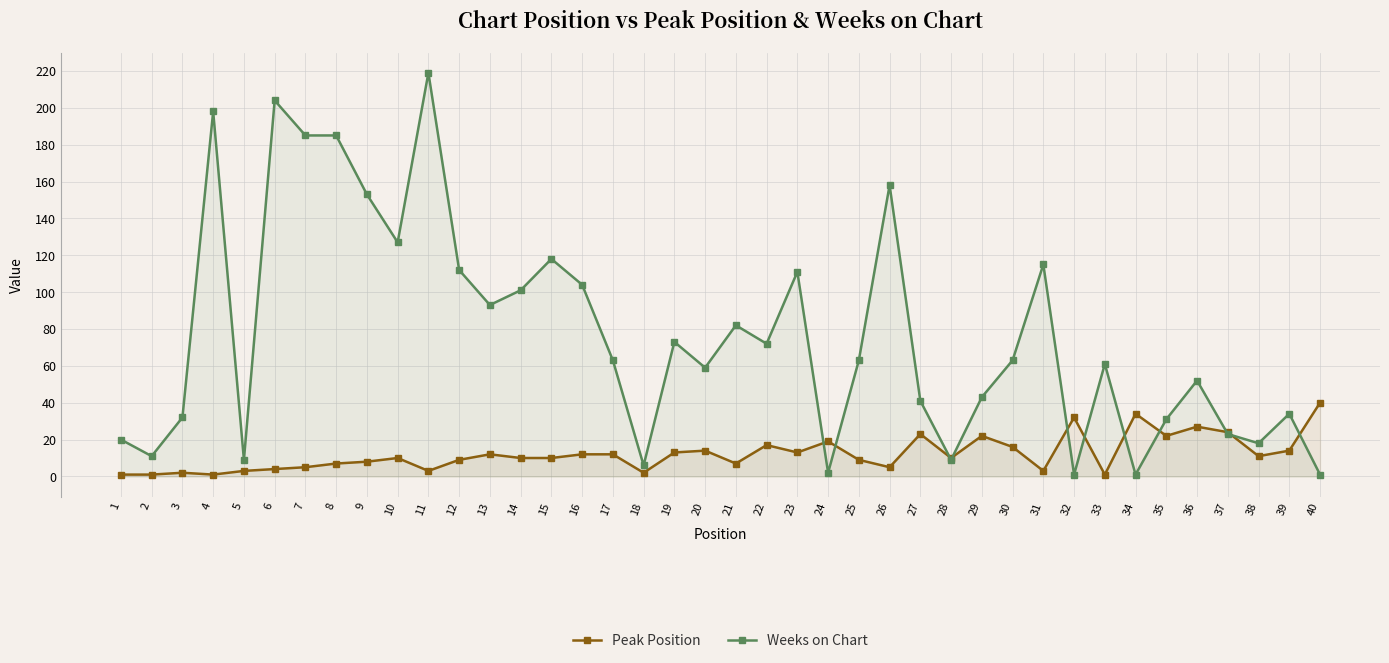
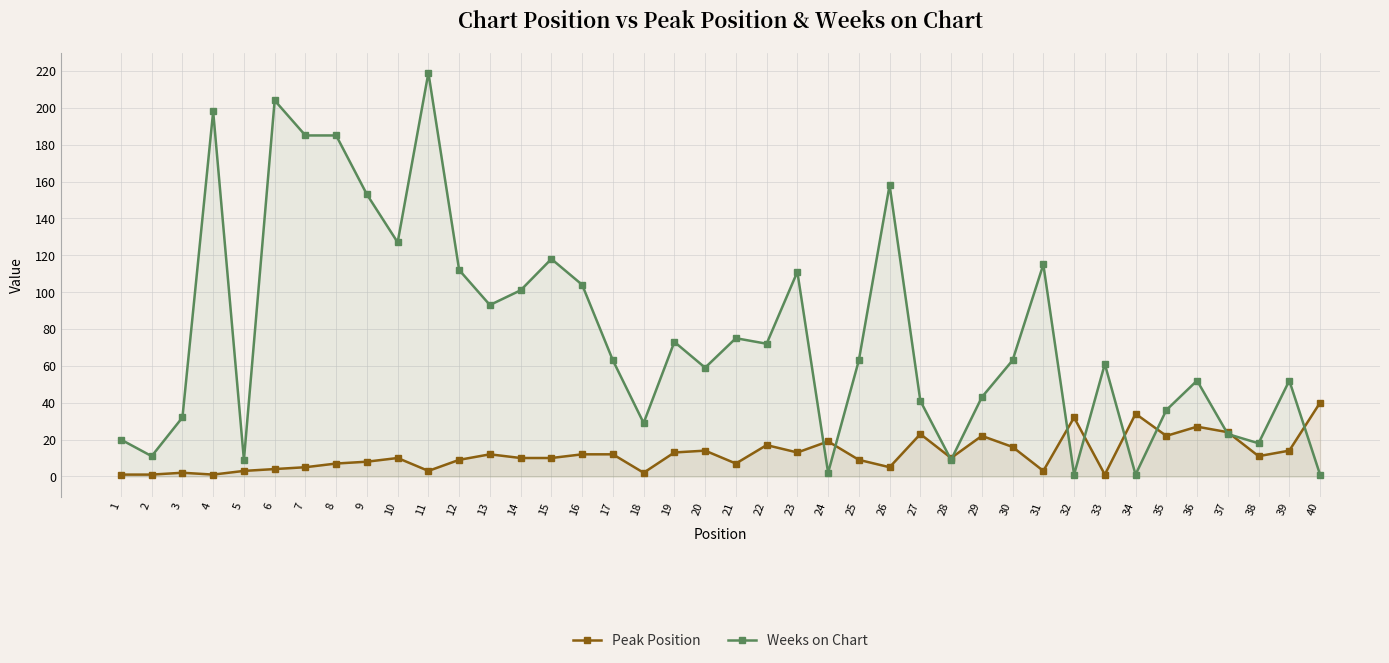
  {
    "Peak Position": {
      "1": 1,
      "2": 1,
      "3": 2,
      "4": 1,
      "5": 3,
      "6": 4,
      "7": 5,
      "8": 7,
      "9": 8,
      "10": 10,
      "11": 3,
      "12": 9,
      "13": 12,
      "14": 10,
      "15": 10,
      "16": 12,
      "17": 12,
      "18": 2,
      "19": 13,
      "20": 14,
      "21": 7,
      "22": 17,
      "23": 13,
      "24": 19,
      "25": 9,
      "26": 5,
      "27": 23,
      "29": 22,
      "30": 16,
      "31": 3,
      "32": 32,
      "33": 1,
      "34": 34,
      "35": 22,
      "36": 27,
      "38": 11,
      "39": 14,
      "40": 40
    },
    "Weeks on Chart": {
      "1": 20,
      "2": 11,
      "3": 32,
      "4": 198,
      "5": 9,
      "6": 204,
      "7": 185,
      "8": 185,
      "9": 153,
      "10": 127,
      "11": 219,
      "12": 112,
      "13": 93,
      "14": 101,
      "15": 118,
      "16": 104,
      "17": 63,
-     "18": 6,
+     "18": 29,
      "19": 73,
      "20": 59,
-     "21": 82,
+     "21": 75,
      "22": 72,
      "23": 111,
      "24": 2,
      "25": 63,
      "26": 158,
      "27": 41,
      "29": 43,
      "30": 63,
      "31": 115,
      "32": 1,
      "33": 61,
      "34": 1,
-     "35": 31,
+     "35": 36,
      "36": 52,
      "38": 18,
-     "39": 34,
+     "39": 52,
      "40": 1
    }
  }
